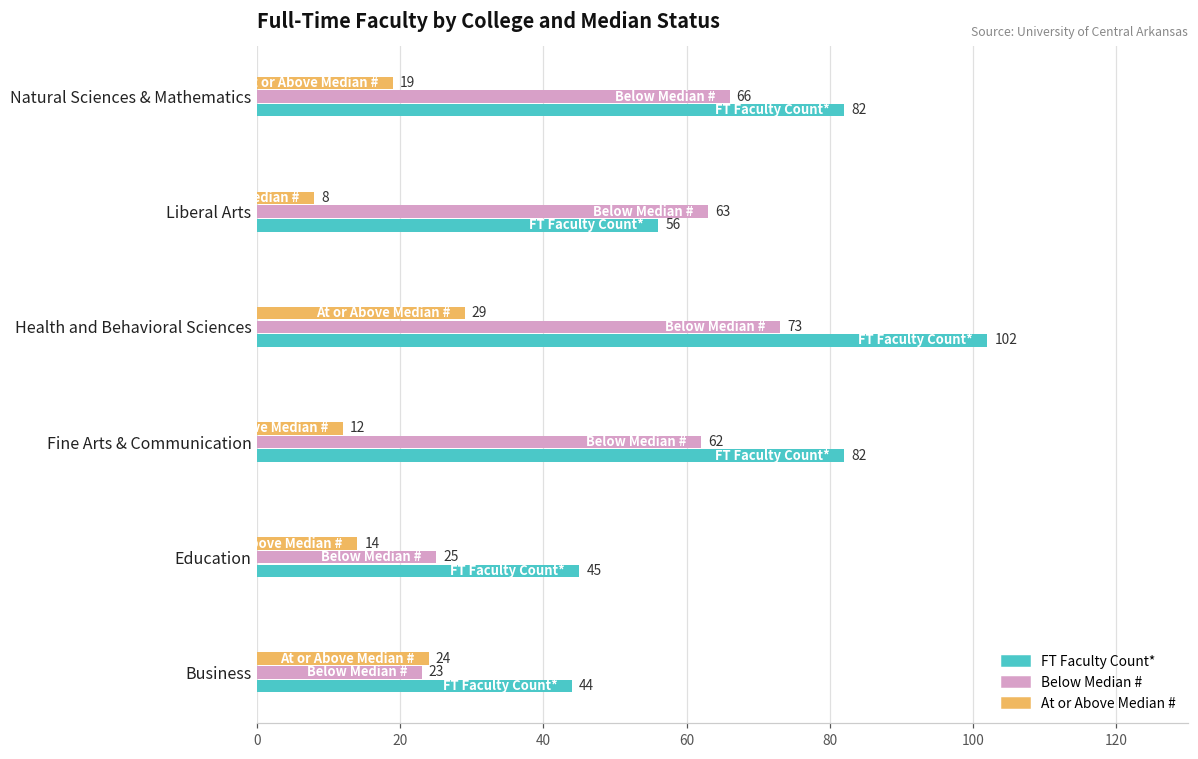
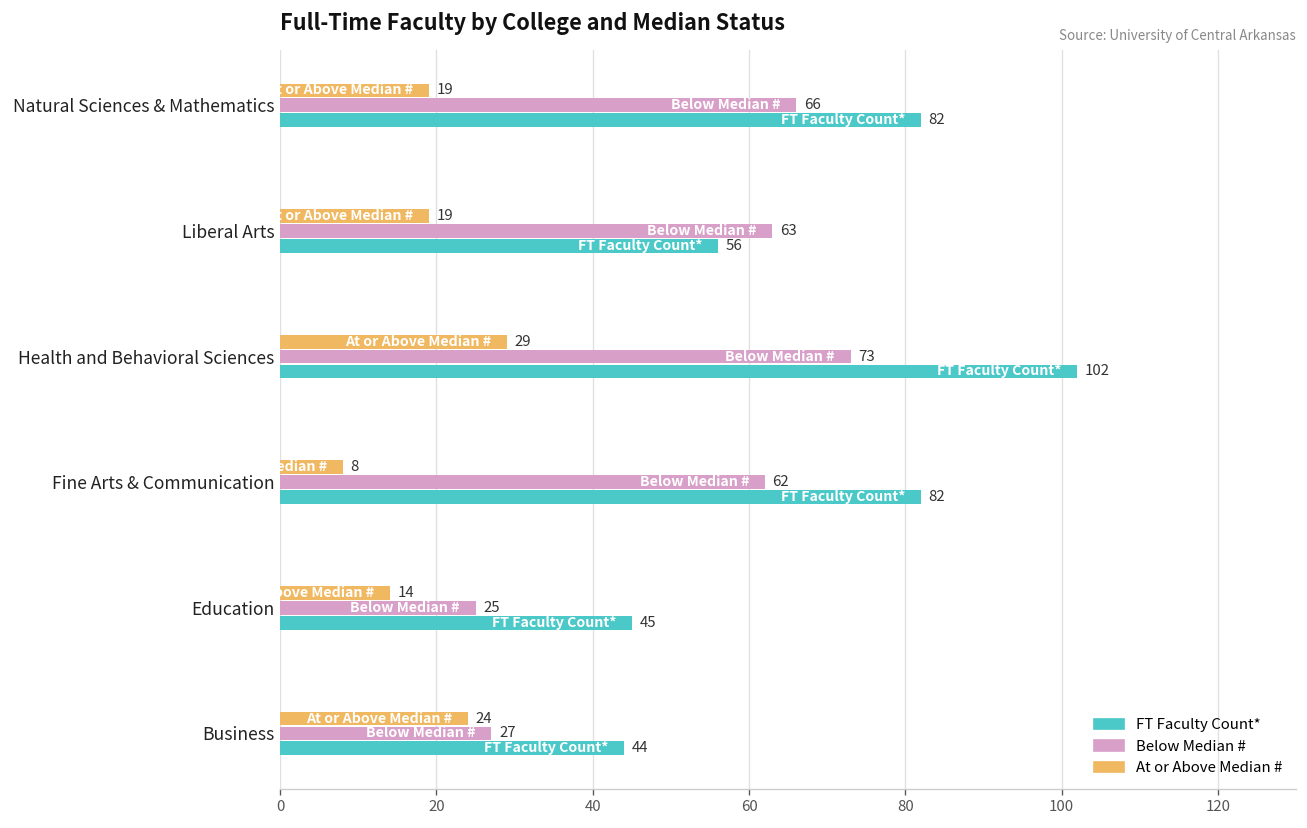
  {
    "FT Faculty Count*": {
      "Natural Sciences & Mathematics": 82,
      "Liberal Arts": 56,
      "Health and Behavioral Sciences": 102,
      "Fine Arts & Communication": 82,
      "Education": 45,
      "Business": 44
    },
    "Below Median #": {
      "Natural Sciences & Mathematics": 66,
      "Liberal Arts": 63,
      "Health and Behavioral Sciences": 73,
      "Fine Arts & Communication": 62,
      "Education": 25,
-     "Business": 23
+     "Business": 27
    },
    "At or Above Median #": {
      "Natural Sciences & Mathematics": 19,
-     "Liberal Arts": 8,
+     "Liberal Arts": 19,
      "Health and Behavioral Sciences": 29,
-     "Fine Arts & Communication": 12,
+     "Fine Arts & Communication": 8,
      "Education": 14,
      "Business": 24
    }
  }
